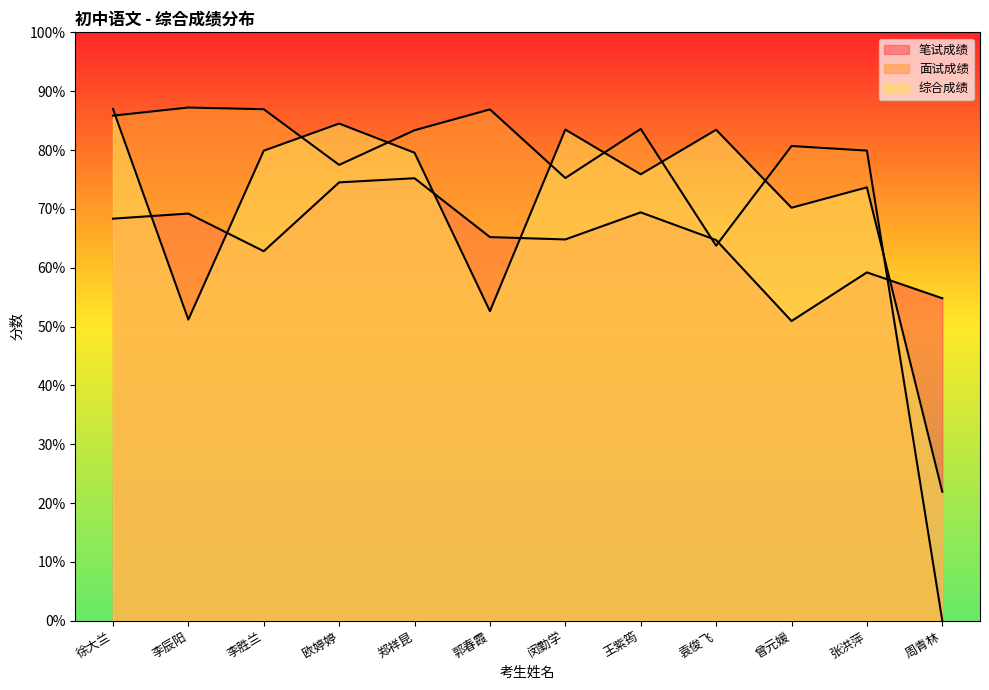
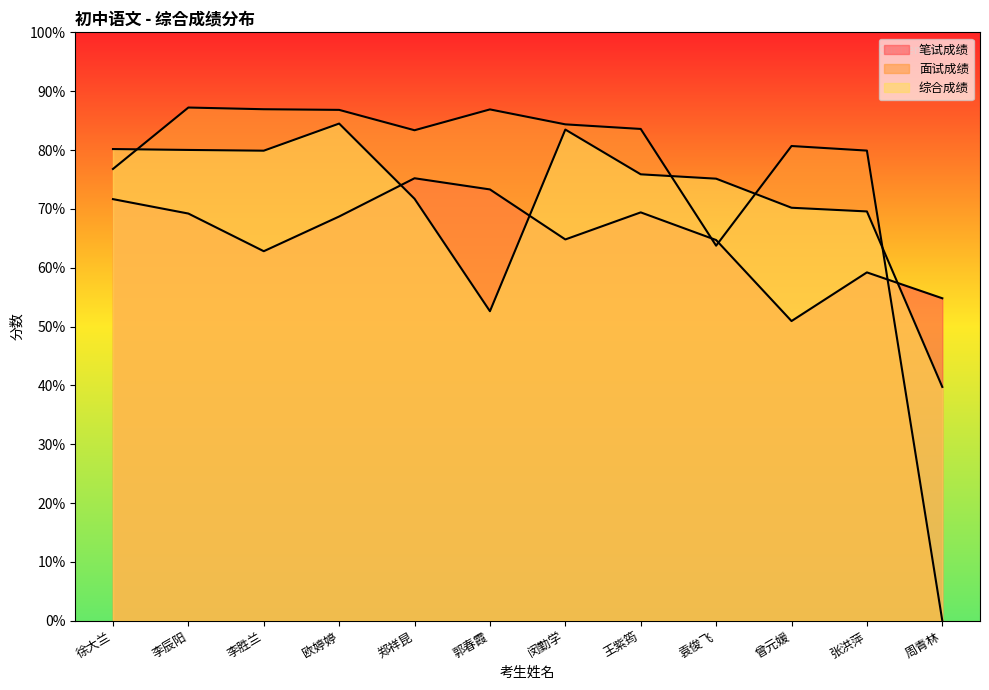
  {
    "笔试成绩": {
-     "徐大兰": "68%",
+     "徐大兰": "72%",
      "李辰阳": "69%",
      "李胜兰": "63%",
-     "欧婷婷": "75%",
+     "欧婷婷": "69%",
      "郑祥昆": "75%",
-     "郭春霞": "65%",
+     "郭春霞": "73%",
      "闵勤学": "65%",
      "王紫筠": "69%",
      "袁俊飞": "65%",
      "曾元媛": "51%",
      "张洪萍": "59%",
      "周青林": "55%"
    },
    "面试成绩": {
-     "徐大兰": "86%",
+     "徐大兰": "77%",
      "李辰阳": "87%",
      "李胜兰": "87%",
-     "欧婷婷": "77%",
+     "欧婷婷": "87%",
      "郑祥昆": "83%",
      "郭春霞": "87%",
-     "闵勤学": "75%",
+     "闵勤学": "84%",
      "王紫筠": "84%",
      "袁俊飞": "64%",
      "曾元媛": "81%",
      "张洪萍": "80%",
      "周青林": "0%"
    },
    "综合成绩": {
-     "徐大兰": "87%",
-     "李辰阳": "51%",
+     "徐大兰": "80%",
+     "李辰阳": "80%",
      "李胜兰": "80%",
      "欧婷婷": "84%",
-     "郑祥昆": "80%",
+     "郑祥昆": "72%",
      "郭春霞": "53%",
      "闵勤学": "83%",
      "王紫筠": "76%",
-     "袁俊飞": "83%",
+     "袁俊飞": "75%",
      "曾元媛": "70%",
-     "张洪萍": "74%",
-     "周青林": "22%"
+     "张洪萍": "70%",
+     "周青林": "40%"
    }
  }
